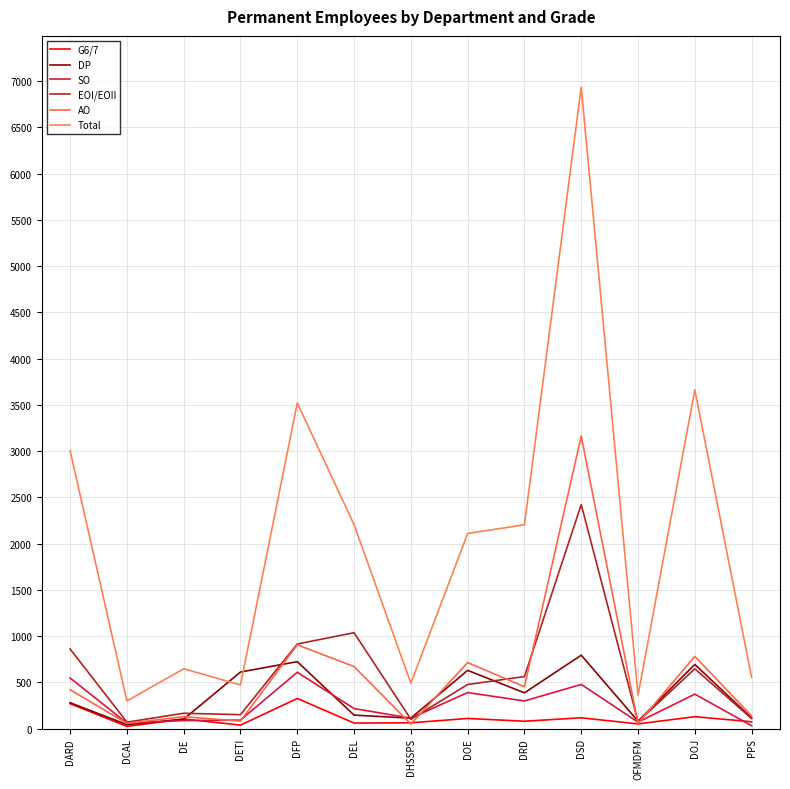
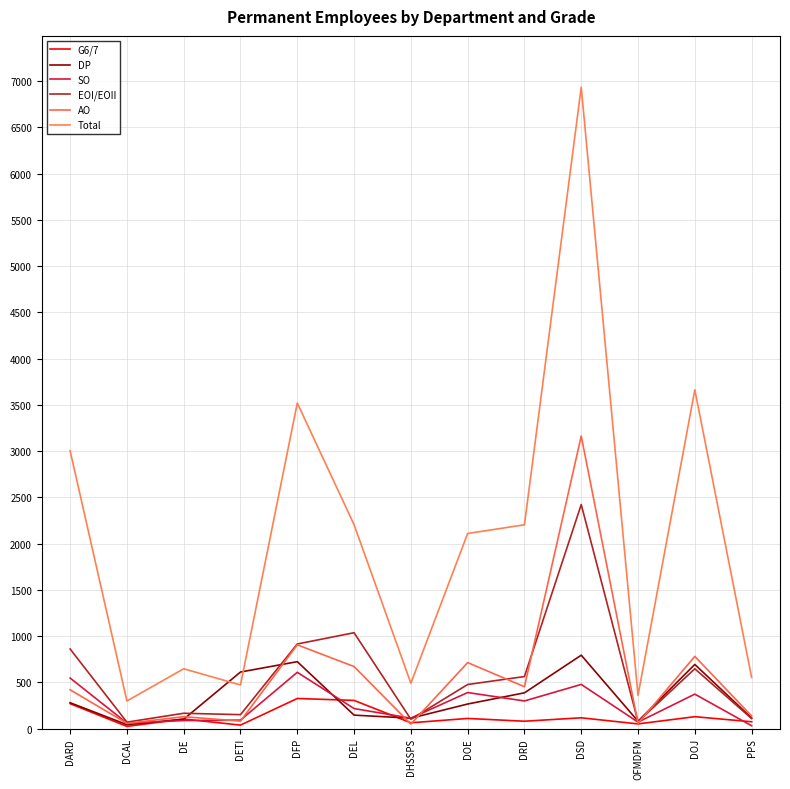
  {
    "G6/7": {
      "DETI": 0,
      "DFP": 300,
-     "DEL": 100,
+     "DEL": 300,
      "DOE": 100,
      "DRD": 100,
      "DSD": 100,
      "DOJ": 100,
      "PPS": 100
    },
    "DP": {
      "DETI": 600,
      "DFP": 700,
      "DEL": 100,
-     "DOE": 600,
+     "DOE": 300,
      "DRD": 400,
      "DSD": 800,
      "DOJ": 700
    }
  }
